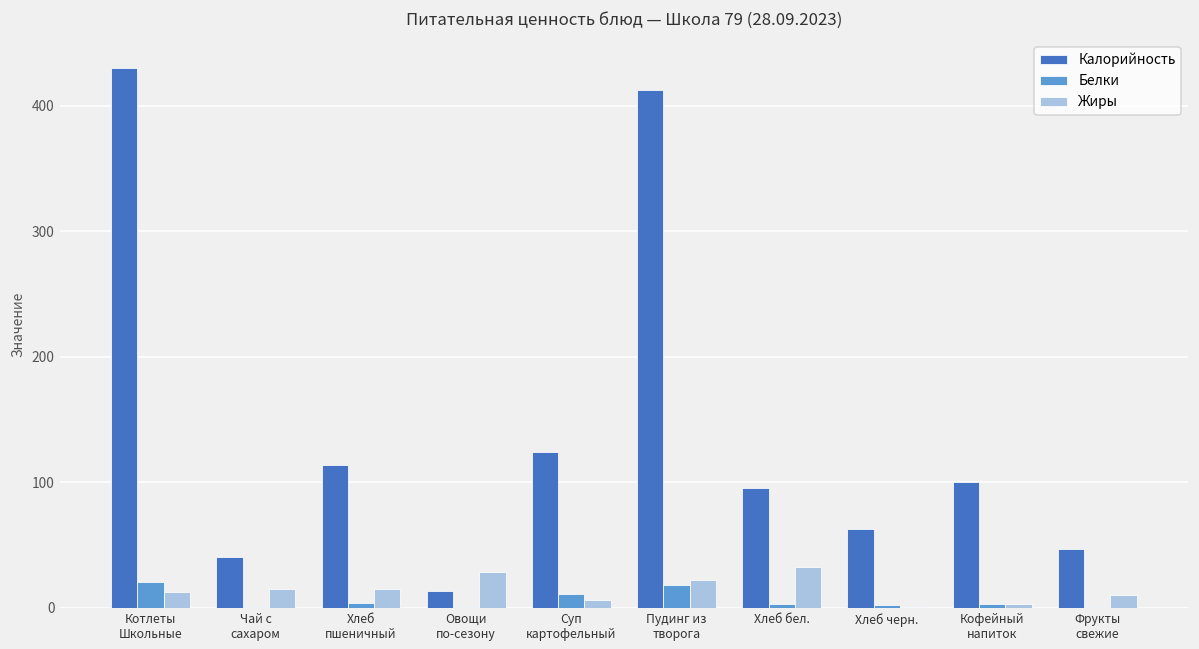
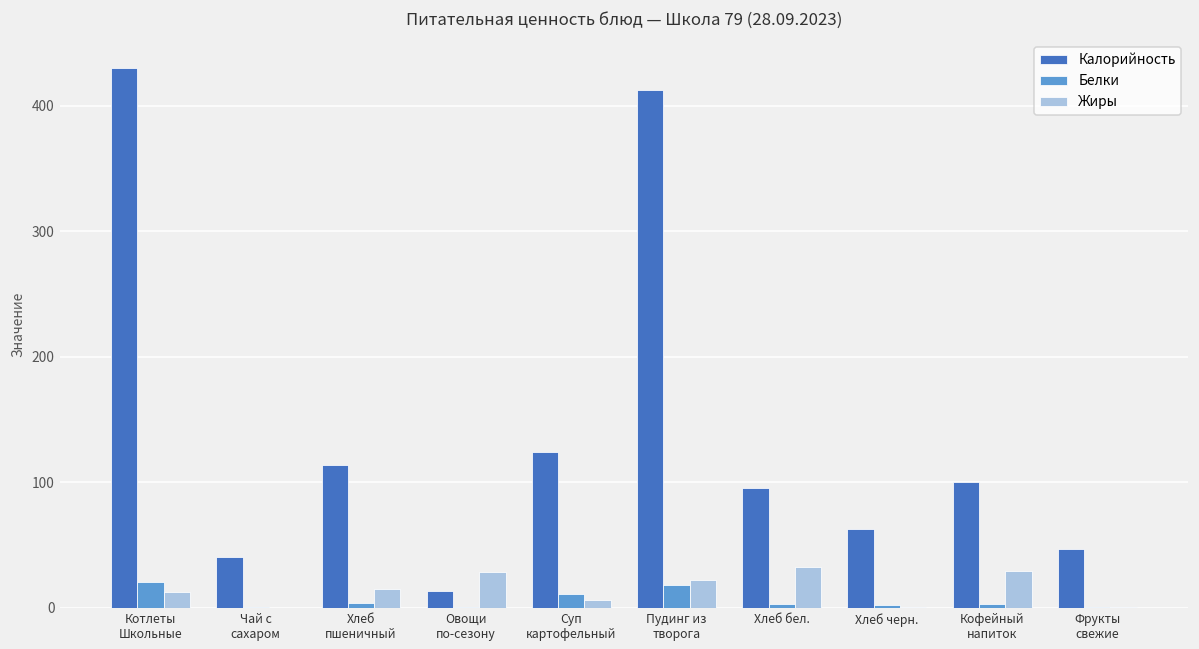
  {
    "Жиры": {
      "Котлеты Школьные": 13,
-     "Чай с сахаром": 15,
+     "Чай с сахаром": 0,
      "Хлеб пшеничный": 15,
      "Овощи по-сезону": 29,
      "Суп картофельный": 6,
      "Пудинг из творога": 22,
      "Хлеб бел.": 32,
-     "Кофейный напиток": 3,
-     "Фрукты свежие": 10
+     "Кофейный напиток": 29,
+     "Фрукты свежие": 0
    }
  }
